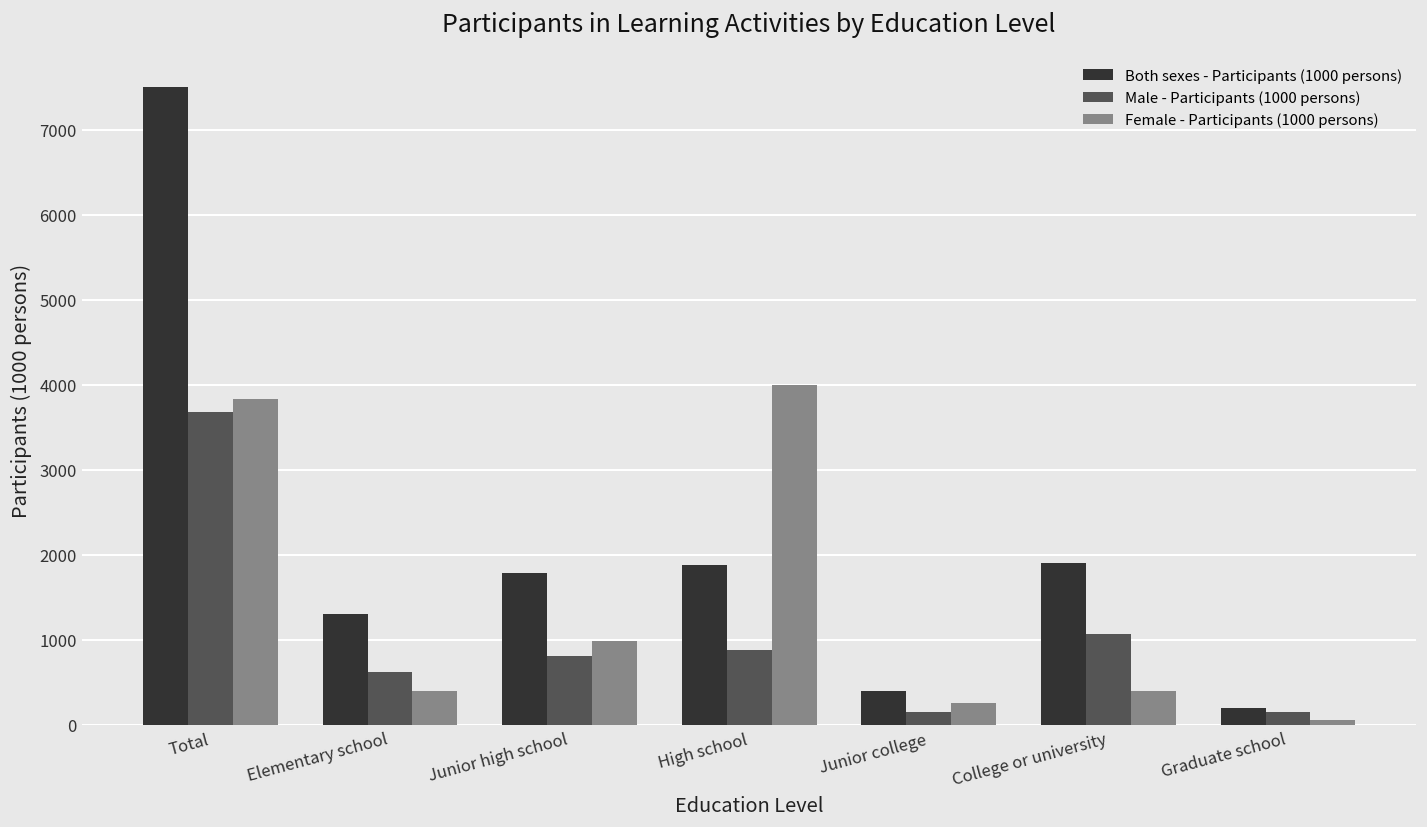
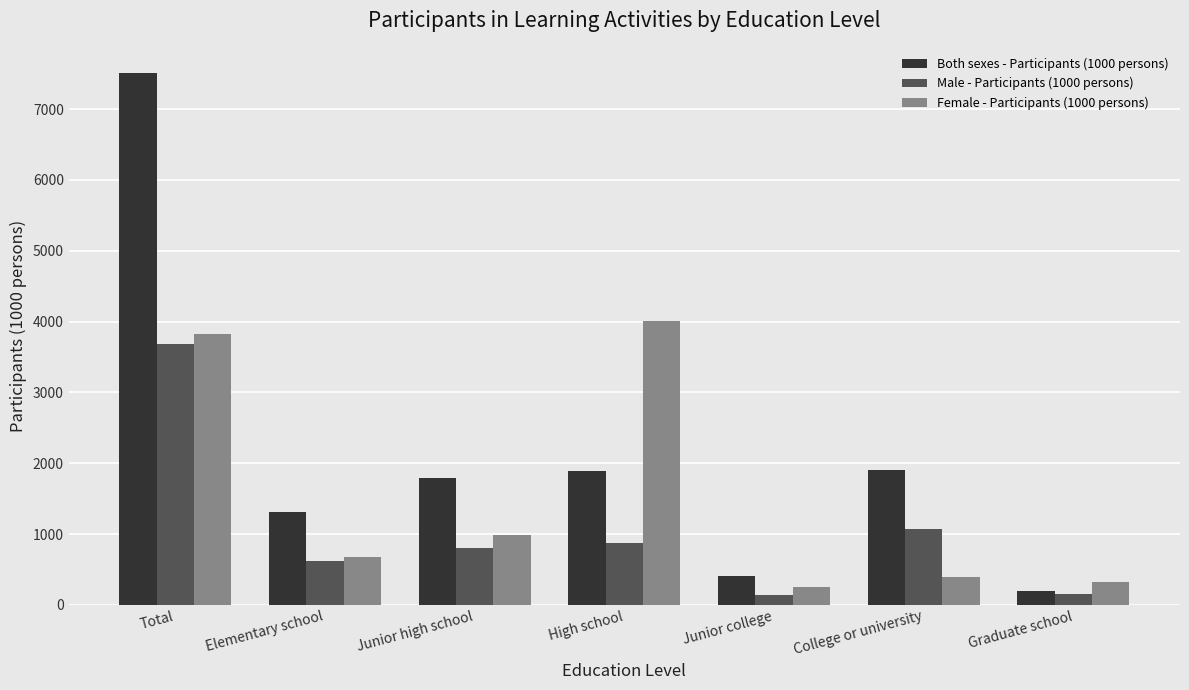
  {
    "Female - Participants (1000 persons)": {
      "Total": 3800,
-     "Elementary school": 400,
+     "Elementary school": 700,
      "Junior high school": 1000,
      "High school": 4000,
      "Junior college": 300,
      "College or university": 400,
-     "Graduate school": 100
+     "Graduate school": 300
    }
  }
